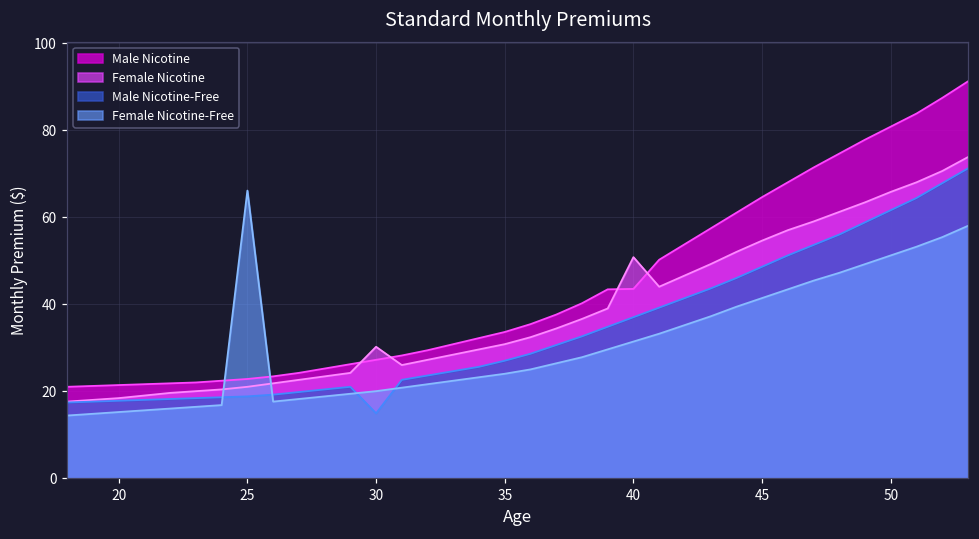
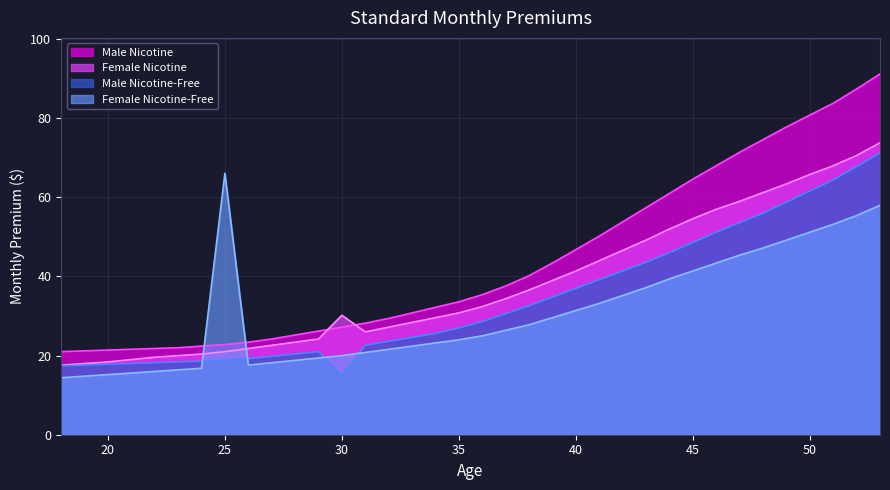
  {
    "Male Nicotine": {
      "20": 21,
      "25": 23,
      "30": 27,
      "35": 34,
-     "40": 44,
+     "40": 47,
      "45": 65,
      "50": 81
    },
    "Female Nicotine": {
      "25": 21,
      "30": 30,
      "35": 31,
-     "40": 51,
+     "40": 41,
      "45": 55,
      "50": 66
    },
    "Male Nicotine-Free": {
      "25": 19,
      "30": 15,
      "35": 27,
      "40": 37,
      "45": 49,
      "50": 62
    },
    "Female Nicotine-Free": {
      "20": 15,
      "25": 66,
      "30": 20,
      "35": 24,
      "40": 31,
      "45": 41,
      "50": 51
    }
  }
